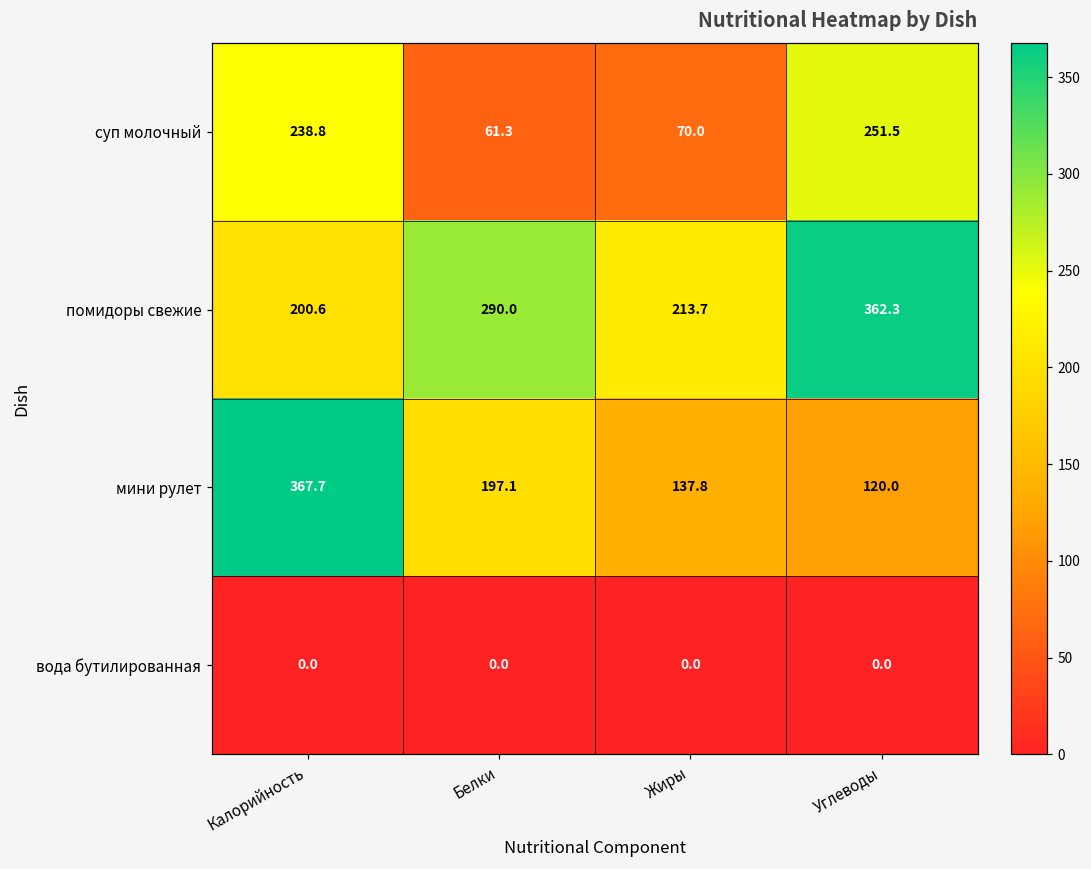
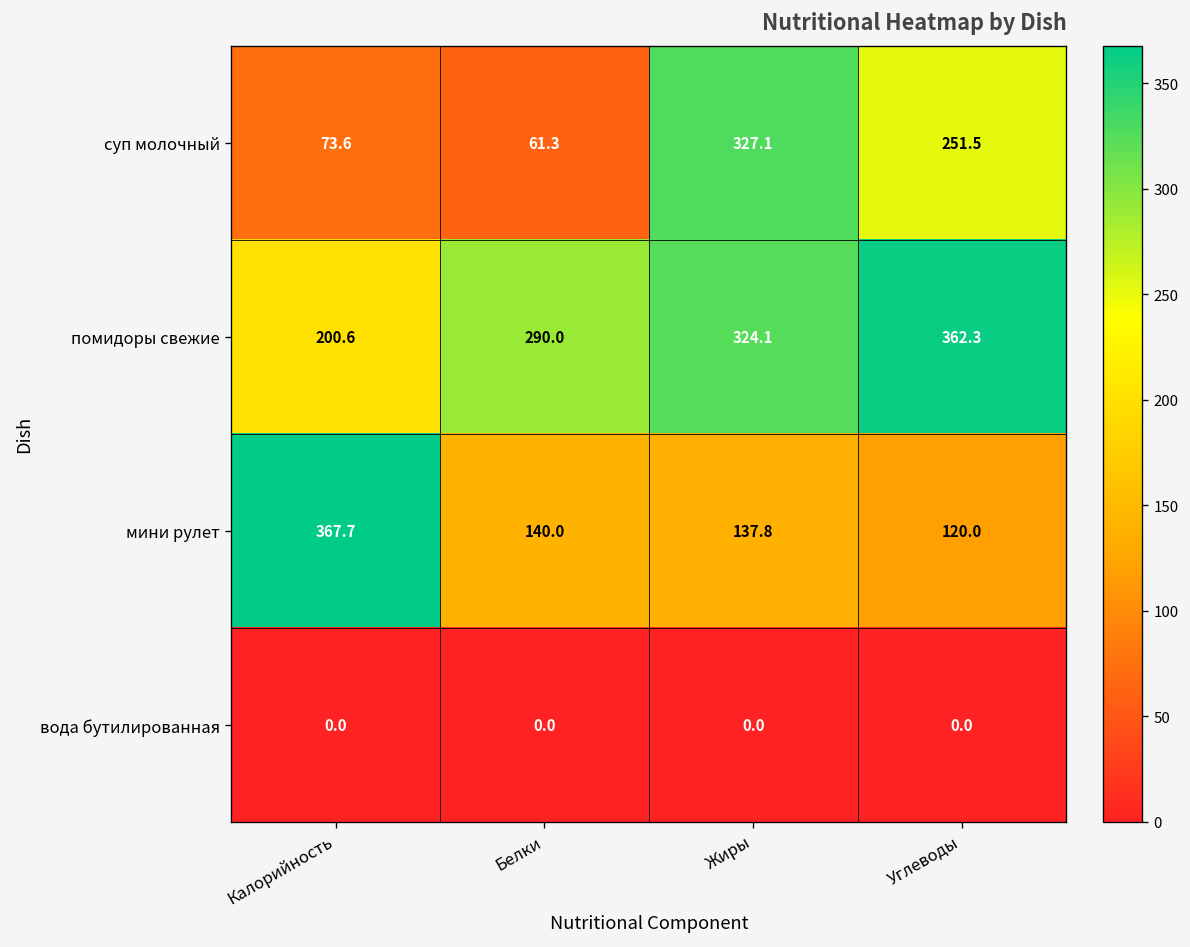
  {
    "суп молочный": {
-     "Калорийность": 238.8,
+     "Калорийность": 73.6,
      "Белки": 61.3,
-     "Жиры": 70.0,
+     "Жиры": 327.1,
      "Углеводы": 251.5
    },
    "помидоры свежие": {
      "Калорийность": 200.6,
      "Белки": 290.0,
-     "Жиры": 213.7,
+     "Жиры": 324.1,
      "Углеводы": 362.3
    },
    "мини рулет": {
      "Калорийность": 367.7,
-     "Белки": 197.1,
+     "Белки": 140.0,
      "Жиры": 137.8,
      "Углеводы": 120.0
    },
    "вода бутилированная": {
      "Калорийность": 0.0,
      "Белки": 0.0,
      "Жиры": 0.0,
      "Углеводы": 0.0
    }
  }
